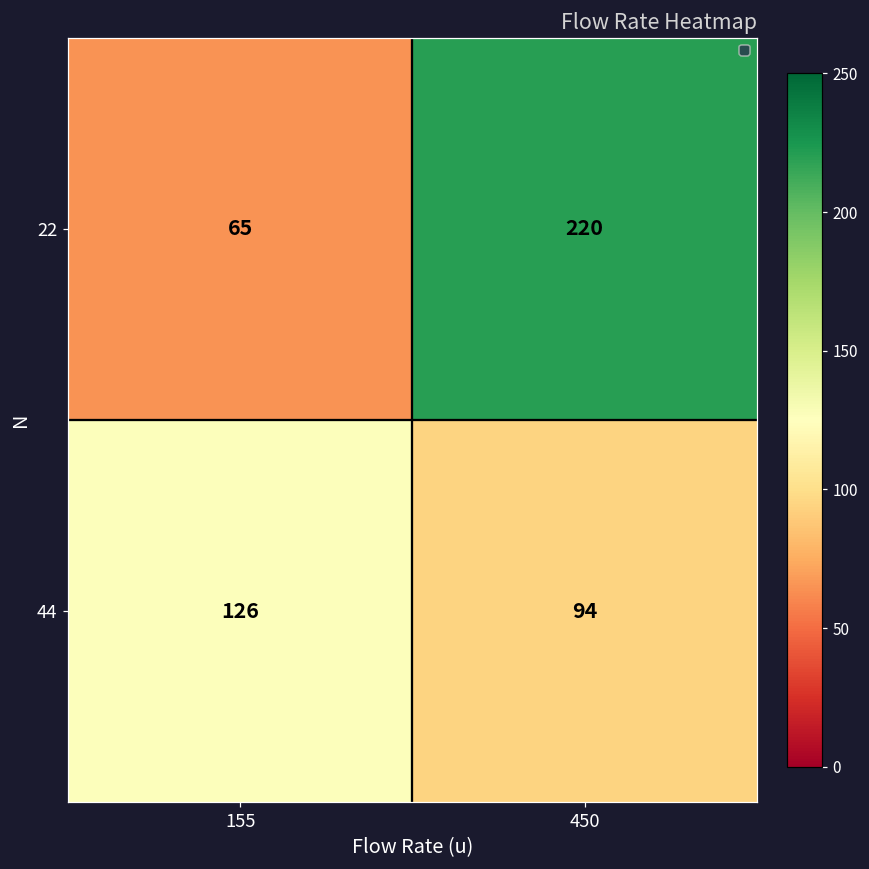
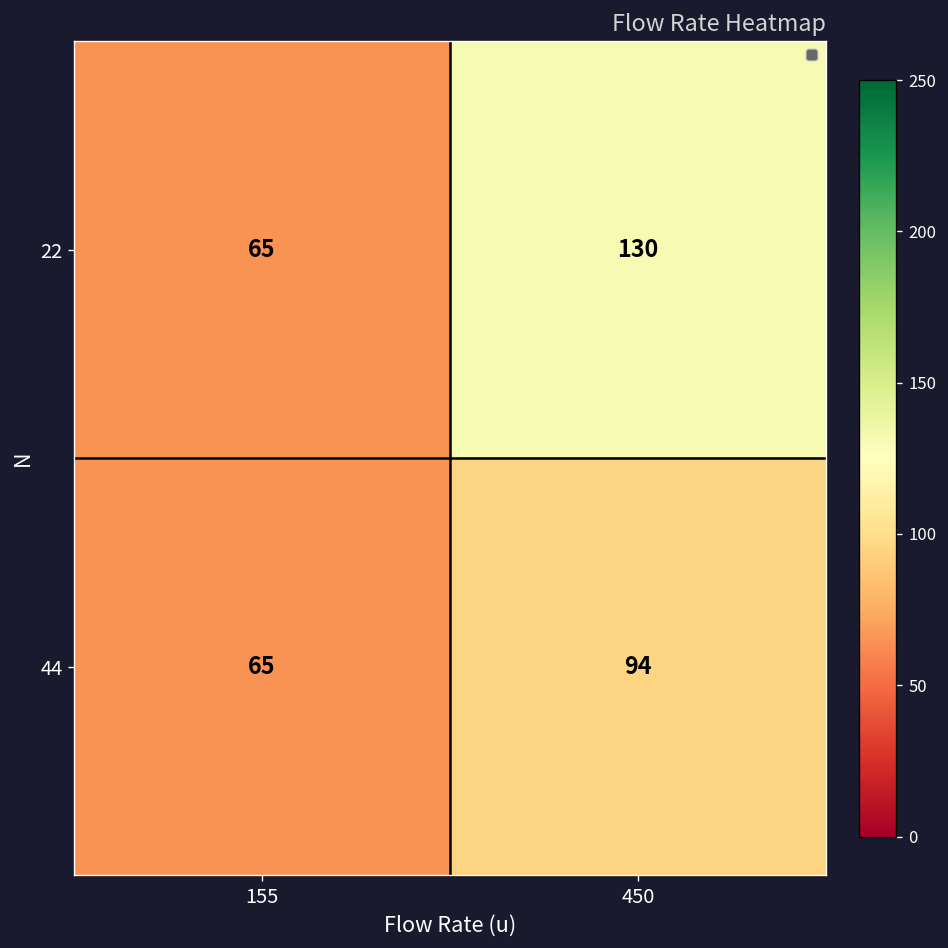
  {
    "22": {
      "155": 65,
-     "450": 220
+     "450": 130
    },
    "44": {
-     "155": 126,
+     "155": 65,
      "450": 94
    }
  }
